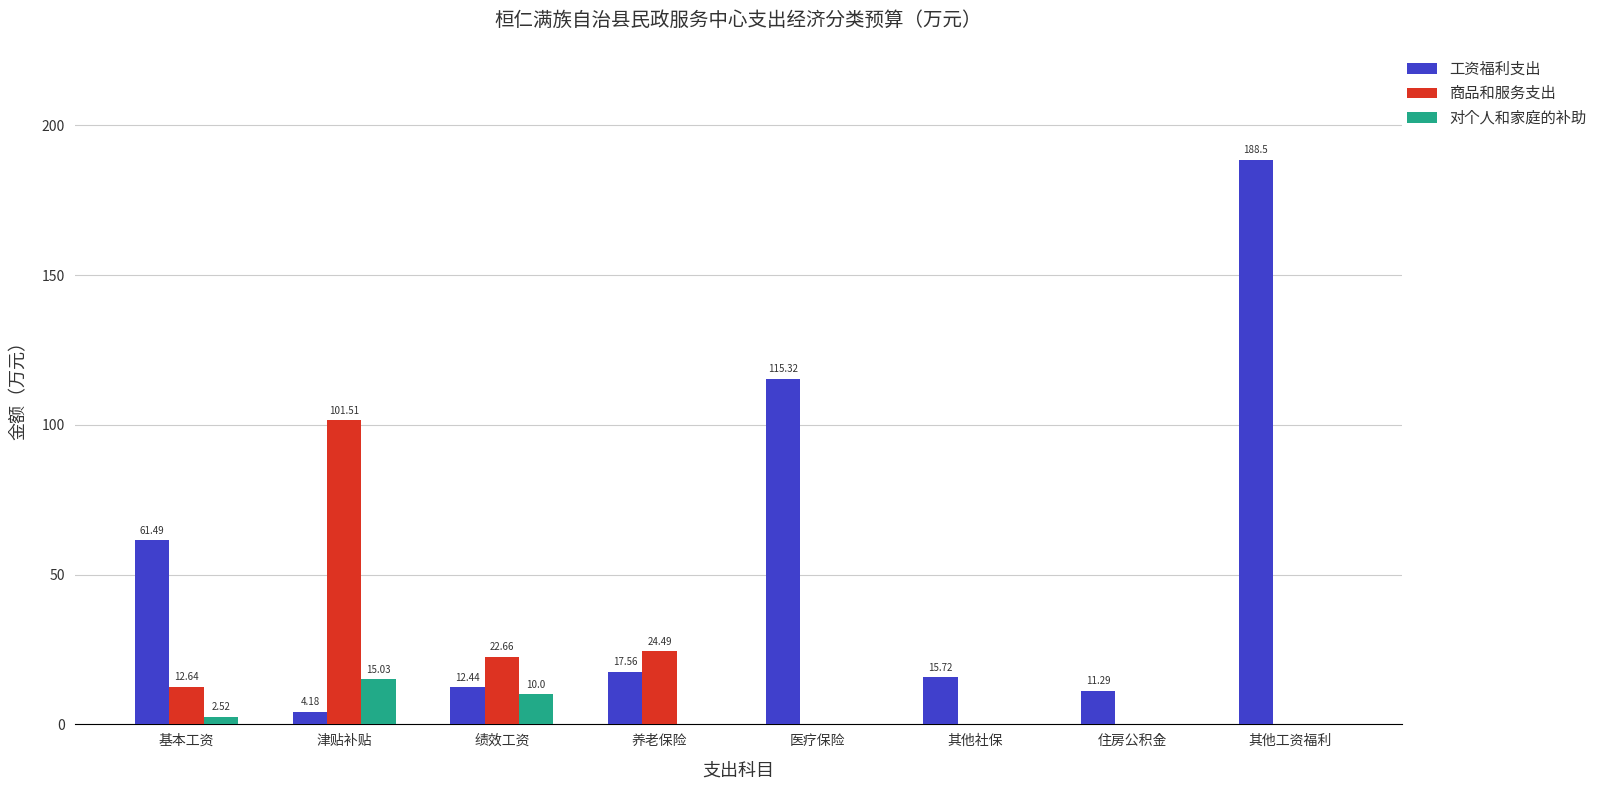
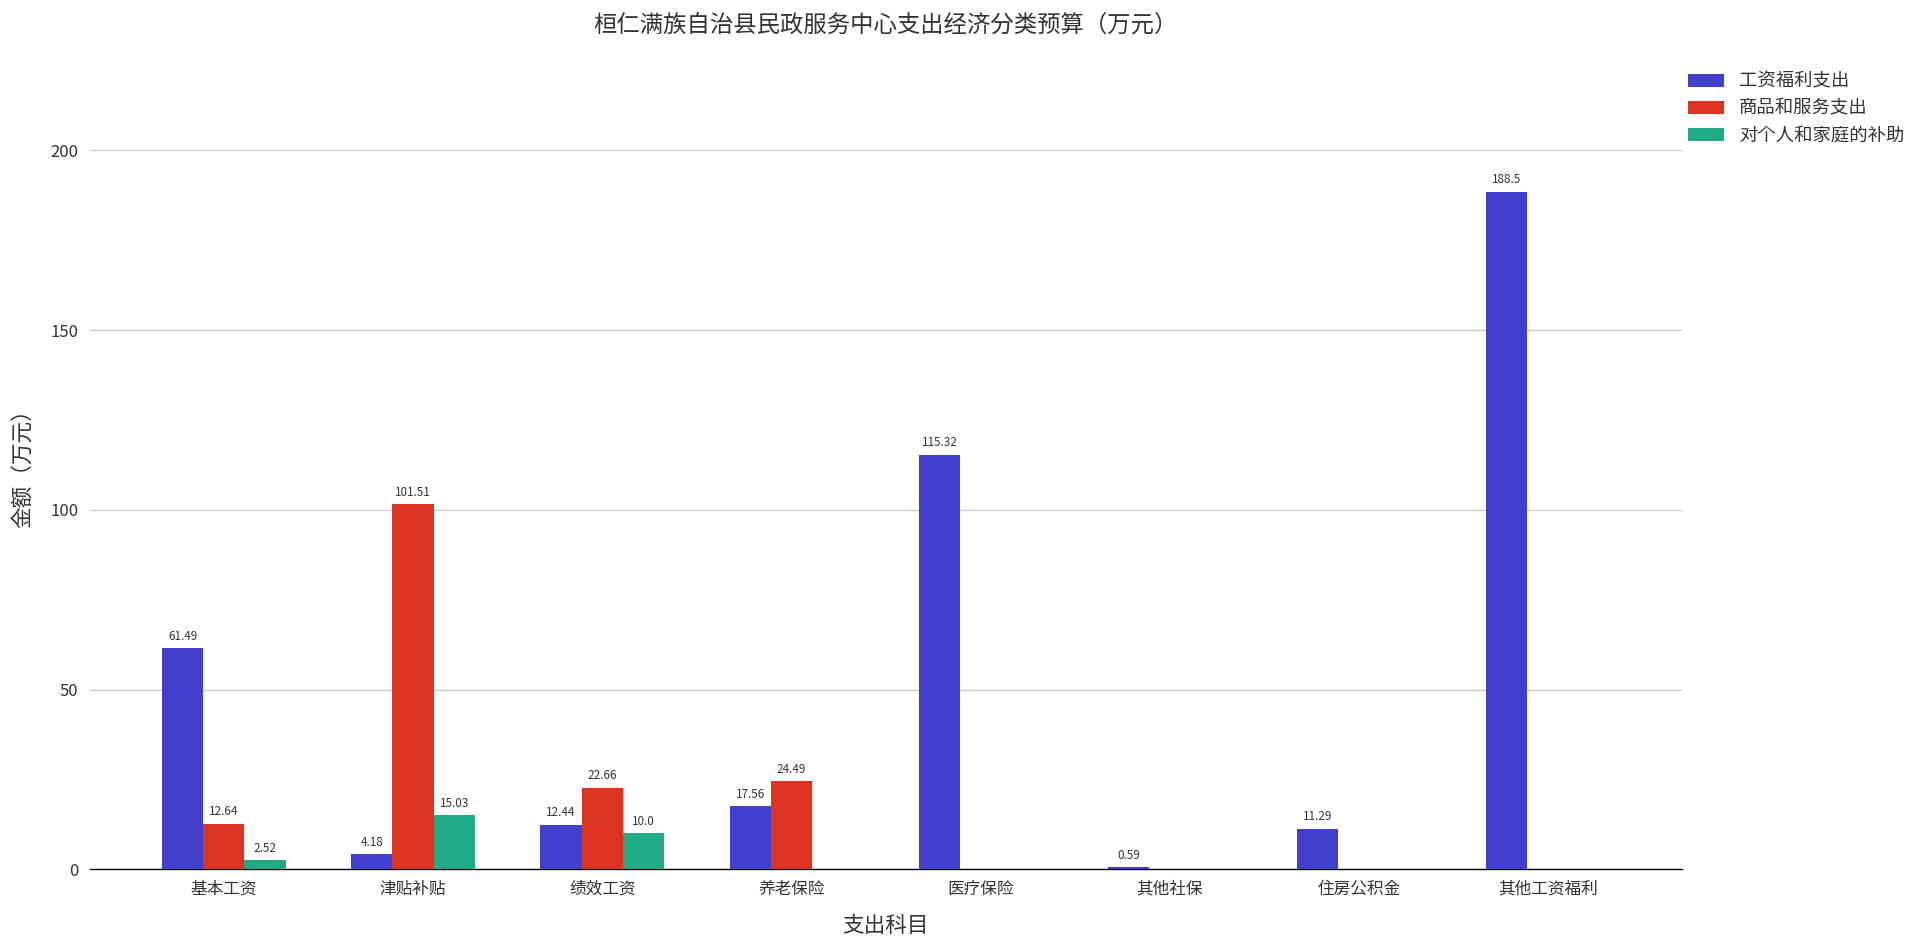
  {
    "工资福利支出": {
      "基本工资": 61.49,
      "津贴补贴": 4.18,
      "绩效工资": 12.44,
      "养老保险": 17.56,
      "医疗保险": 115.32,
-     "其他社保": 15.72,
+     "其他社保": 0.59,
      "住房公积金": 11.29,
      "其他工资福利": 188.5
    },
    "商品和服务支出": {
      "基本工资": 12.64,
      "津贴补贴": 101.51,
      "绩效工资": 22.66,
      "养老保险": 24.49
    },
    "对个人和家庭的补助": {
      "基本工资": 2.52,
      "津贴补贴": 15.03,
      "绩效工资": 10.0
    }
  }
